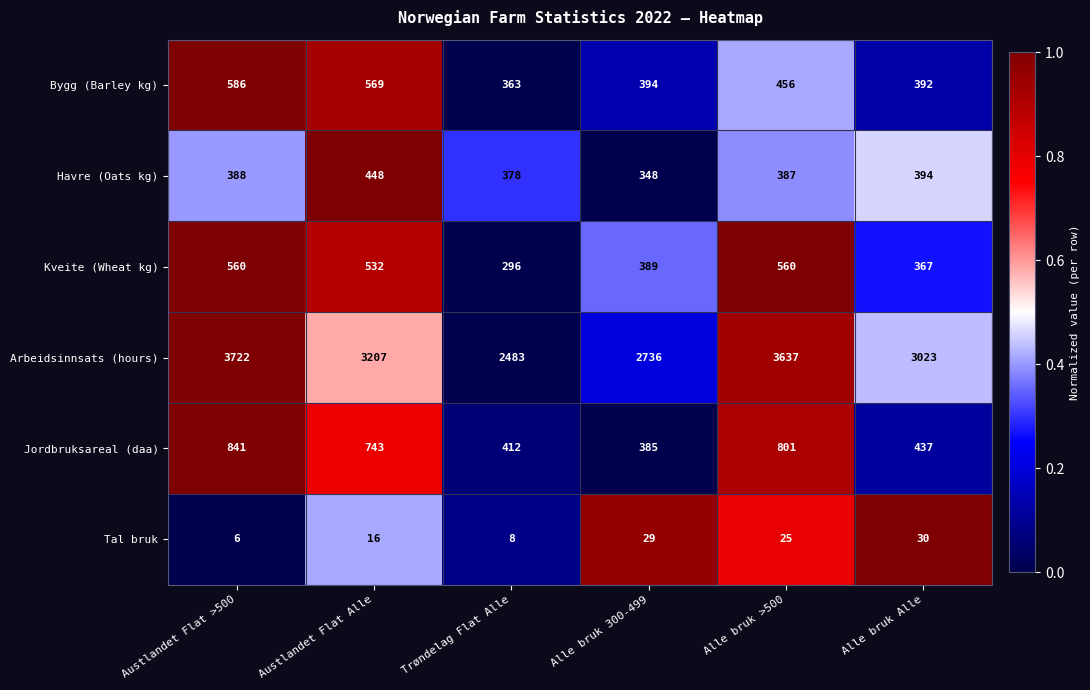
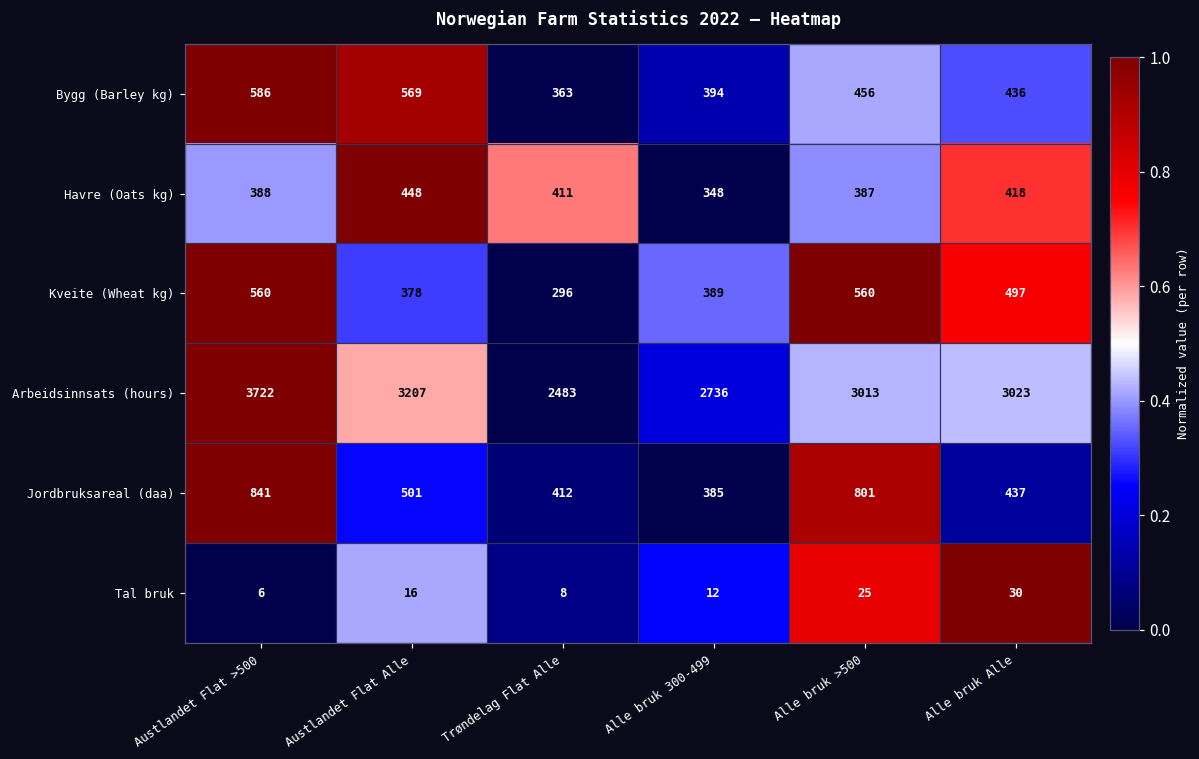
  {
    "Bygg (Barley kg)": {
      "Austlandet Flat >500": 586,
      "Austlandet Flat Alle": 569,
      "Trøndelag Flat Alle": 363,
      "Alle bruk 300-499": 394,
      "Alle bruk >500": 456,
-     "Alle bruk Alle": 392
+     "Alle bruk Alle": 436
    },
    "Havre (Oats kg)": {
      "Austlandet Flat >500": 388,
      "Austlandet Flat Alle": 448,
-     "Trøndelag Flat Alle": 378,
+     "Trøndelag Flat Alle": 411,
      "Alle bruk 300-499": 348,
      "Alle bruk >500": 387,
-     "Alle bruk Alle": 394
+     "Alle bruk Alle": 418
    },
    "Kveite (Wheat kg)": {
      "Austlandet Flat >500": 560,
-     "Austlandet Flat Alle": 532,
+     "Austlandet Flat Alle": 378,
      "Trøndelag Flat Alle": 296,
      "Alle bruk 300-499": 389,
      "Alle bruk >500": 560,
-     "Alle bruk Alle": 367
+     "Alle bruk Alle": 497
    },
    "Arbeidsinnsats (hours)": {
      "Austlandet Flat >500": 3722,
      "Austlandet Flat Alle": 3207,
      "Trøndelag Flat Alle": 2483,
      "Alle bruk 300-499": 2736,
-     "Alle bruk >500": 3637,
+     "Alle bruk >500": 3013,
      "Alle bruk Alle": 3023
    },
    "Jordbruksareal (daa)": {
      "Austlandet Flat >500": 841,
-     "Austlandet Flat Alle": 743,
+     "Austlandet Flat Alle": 501,
      "Trøndelag Flat Alle": 412,
      "Alle bruk 300-499": 385,
      "Alle bruk >500": 801,
      "Alle bruk Alle": 437
    },
    "Tal bruk": {
      "Austlandet Flat >500": 6,
      "Austlandet Flat Alle": 16,
      "Trøndelag Flat Alle": 8,
-     "Alle bruk 300-499": 29,
+     "Alle bruk 300-499": 12,
      "Alle bruk >500": 25,
      "Alle bruk Alle": 30
    }
  }
